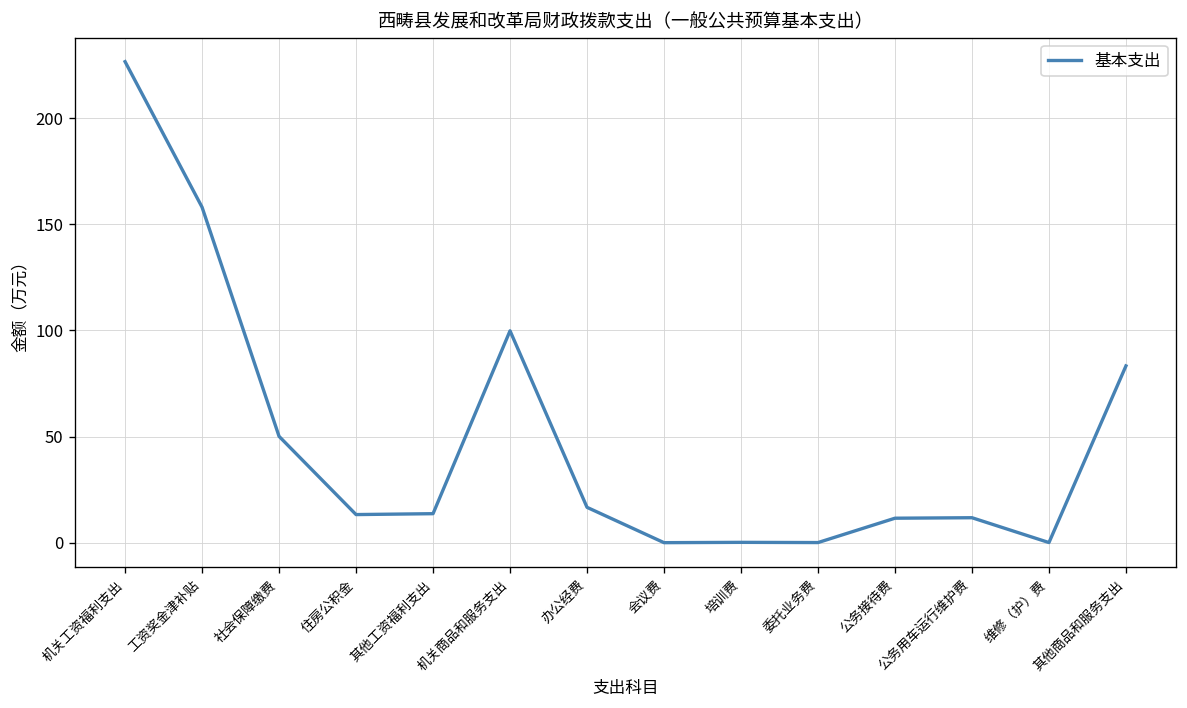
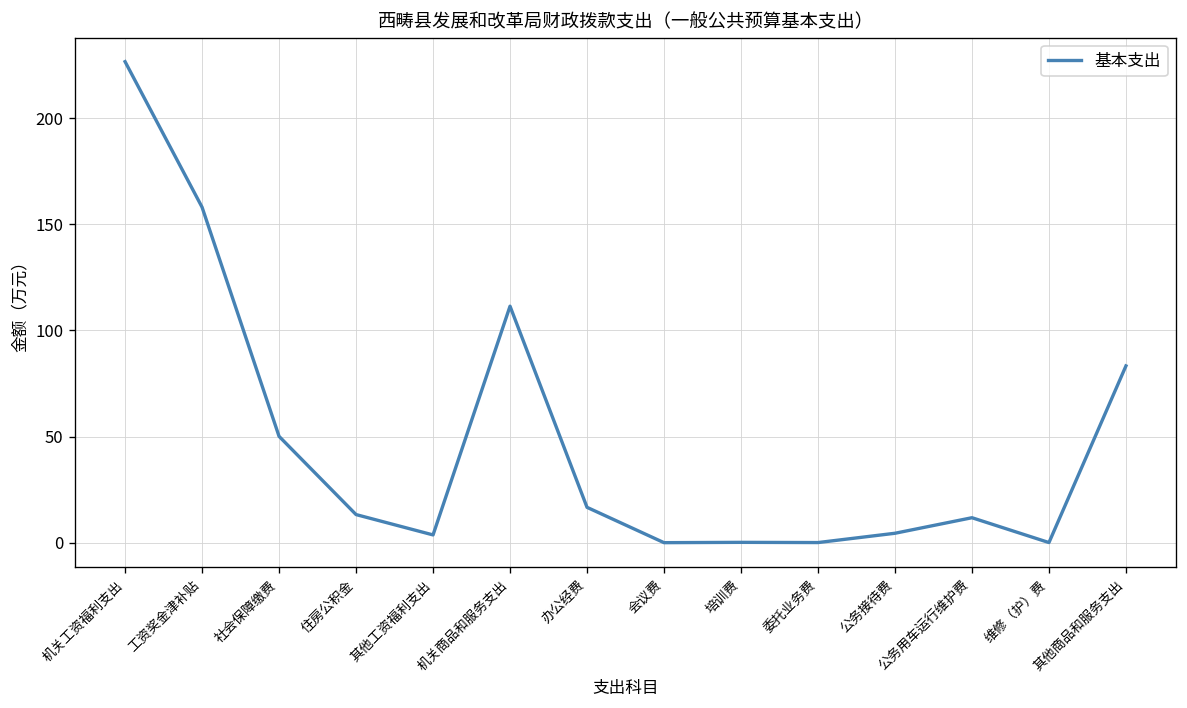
  {
    "机关工资福利支出": 227,
    "工资奖金津补贴": 158,
    "社会保障缴费": 50,
    "住房公积金": 13,
-   "其他工资福利支出": 14,
-   "机关商品和服务支出": 100,
+   "其他工资福利支出": 4,
+   "机关商品和服务支出": 111,
    "办公经费": 17,
    "会议费": 0,
    "培训费": 0,
    "委托业务费": 0,
-   "公务接待费": 12,
+   "公务接待费": 4,
    "公务用车运行维护费": 12,
    "维修（护）费": 0,
    "其他商品和服务支出": 83
  }
